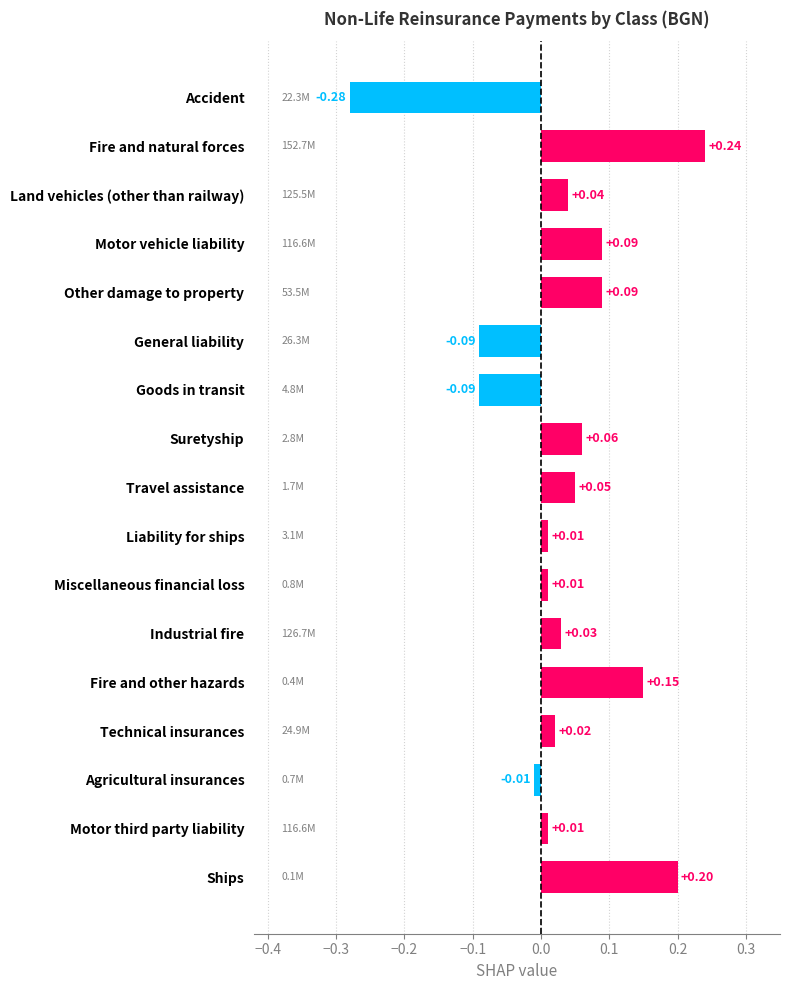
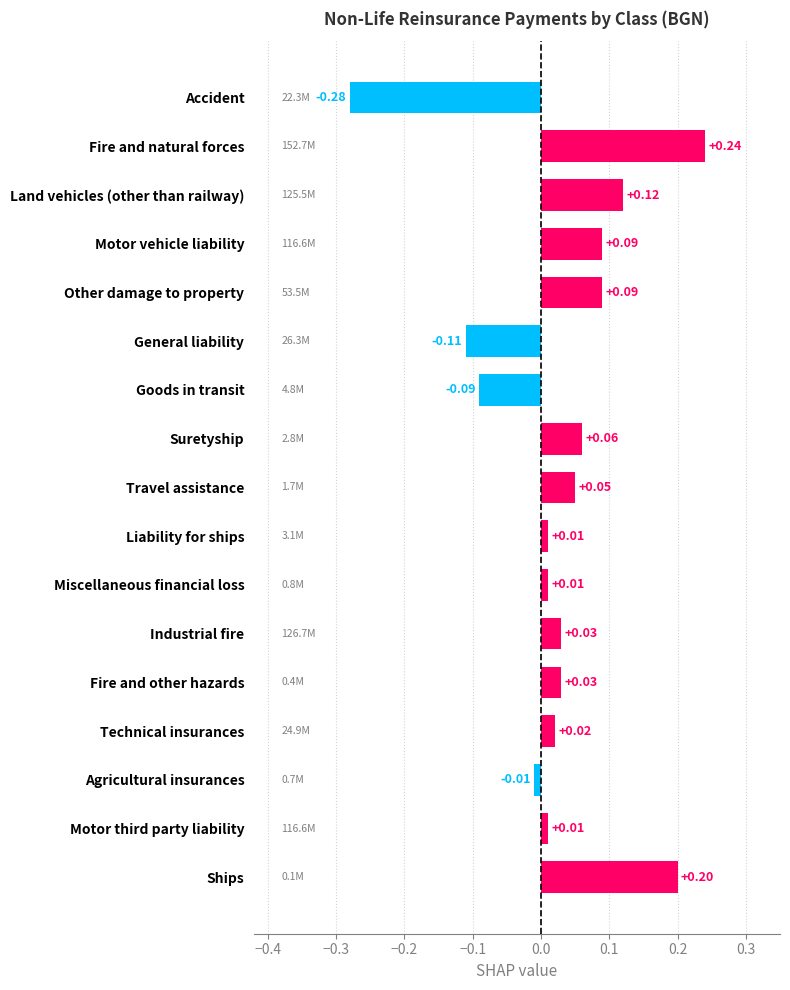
  {
    "Accident": "-0.28",
    "Fire and natural forces": "+0.24",
-   "Land vehicles (other than railway)": "+0.04",
+   "Land vehicles (other than railway)": "+0.12",
    "Motor vehicle liability": "+0.09",
    "Other damage to property": "+0.09",
-   "General liability": "-0.09",
+   "General liability": "-0.11",
    "Goods in transit": "-0.09",
    "Suretyship": "+0.06",
    "Travel assistance": "+0.05",
    "Liability for ships": "+0.01",
    "Miscellaneous financial loss": "+0.01",
    "Industrial fire": "+0.03",
-   "Fire and other hazards": "+0.15",
+   "Fire and other hazards": "+0.03",
    "Technical insurances": "+0.02",
    "Agricultural insurances": "-0.01",
    "Motor third party liability": "+0.01",
    "Ships": "+0.20"
  }
